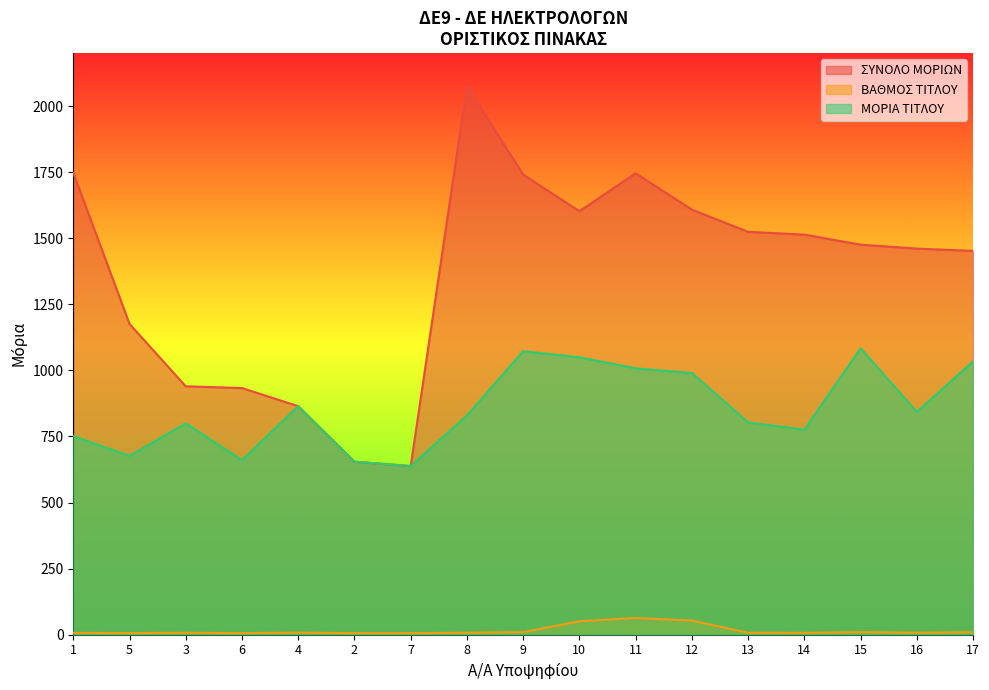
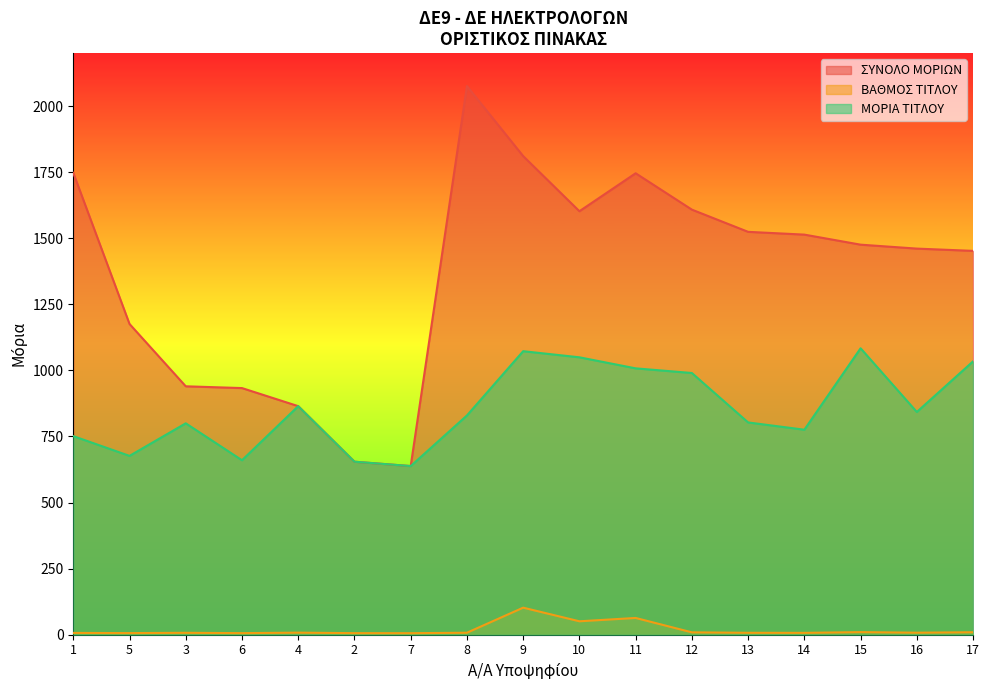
  {
    "ΣΥΝΟΛΟ ΜΟΡΙΩΝ": {
      "1": 1750,
      "5": 1180,
      "3": 940,
      "6": 930,
      "8": 2080,
-     "9": 1740,
+     "9": 1810,
      "10": 1600,
      "11": 1750,
      "12": 1610,
      "13": 1520,
      "14": 1510,
      "15": 1480,
      "16": 1460,
      "17": 1450
    },
    "ΒΑΘΜΟΣ ΤΙΤΛΟΥ": {
      "1": 10,
      "5": 10,
      "3": 10,
      "6": 10,
      "4": 10,
      "2": 10,
      "7": 10,
      "8": 10,
-     "9": 10,
+     "9": 100,
      "10": 50,
      "11": 60,
-     "12": 50,
+     "12": 10,
      "13": 10,
      "14": 10,
      "15": 10,
      "16": 10,
      "17": 10
    },
    "ΜΟΡΙΑ ΤΙΤΛΟΥ": {
      "1": 750,
      "5": 680,
      "3": 800,
      "6": 660,
      "8": 830,
      "9": 1070,
      "10": 1050,
      "11": 1010,
      "12": 990,
      "13": 800,
      "14": 780,
      "15": 1080,
      "16": 840,
      "17": 1030
    }
  }
